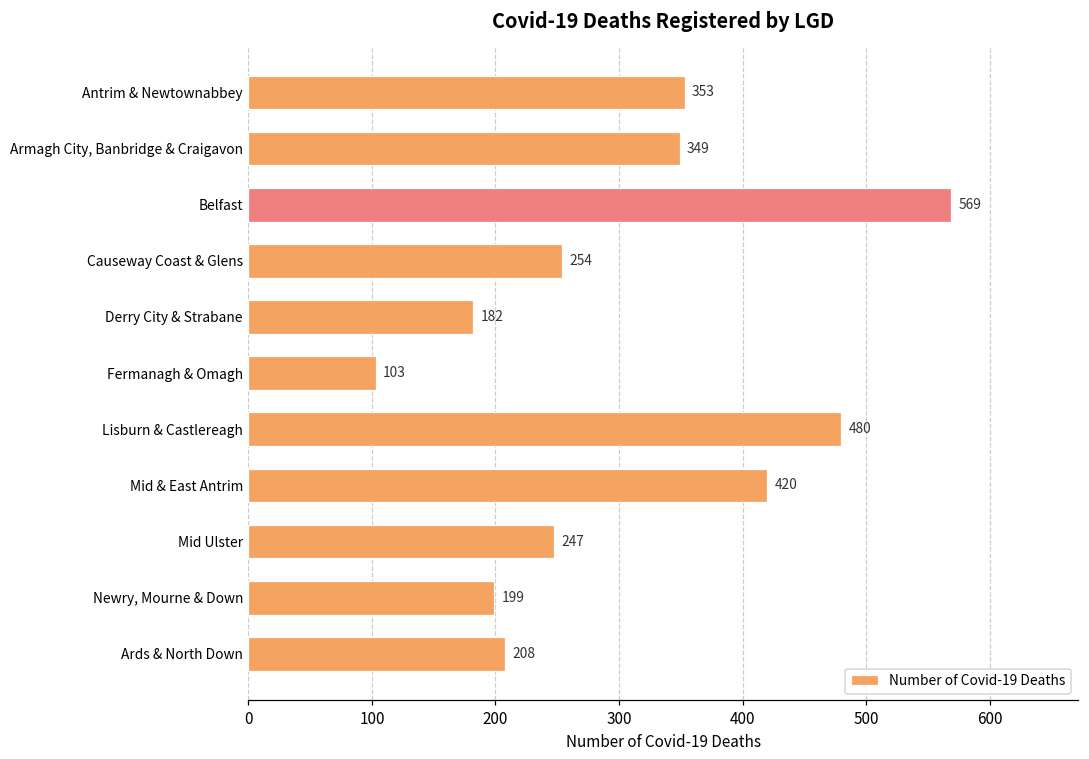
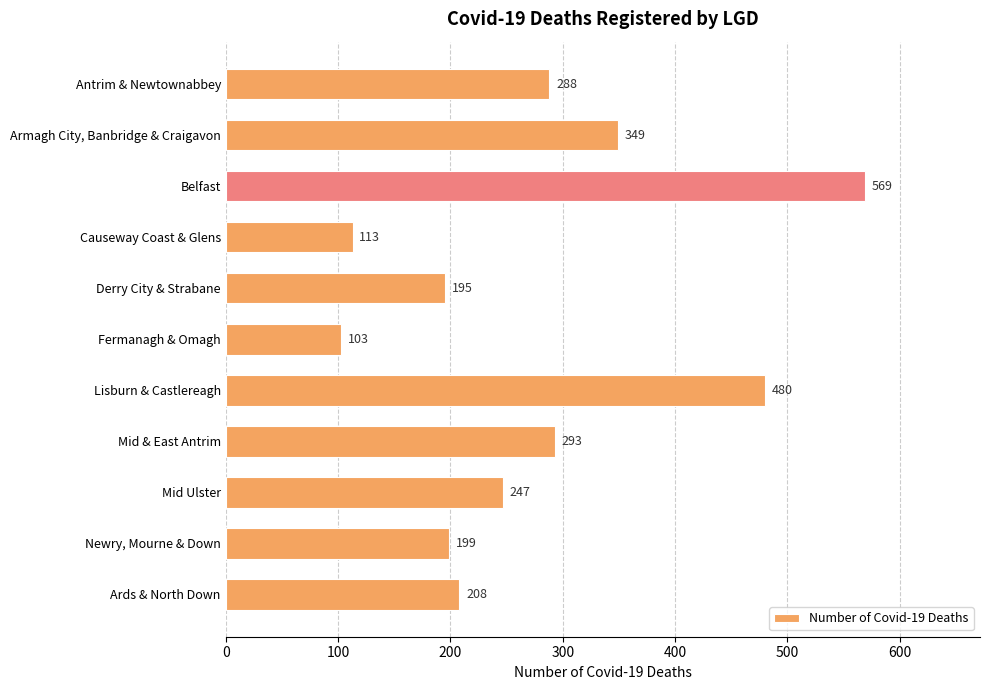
  {
-   "Antrim & Newtownabbey": 353,
+   "Antrim & Newtownabbey": 288,
    "Armagh City, Banbridge & Craigavon": 349,
    "Belfast": 569,
-   "Causeway Coast & Glens": 254,
-   "Derry City & Strabane": 182,
+   "Causeway Coast & Glens": 113,
+   "Derry City & Strabane": 195,
    "Fermanagh & Omagh": 103,
    "Lisburn & Castlereagh": 480,
-   "Mid & East Antrim": 420,
+   "Mid & East Antrim": 293,
    "Mid Ulster": 247,
    "Newry, Mourne & Down": 199,
    "Ards & North Down": 208
  }
